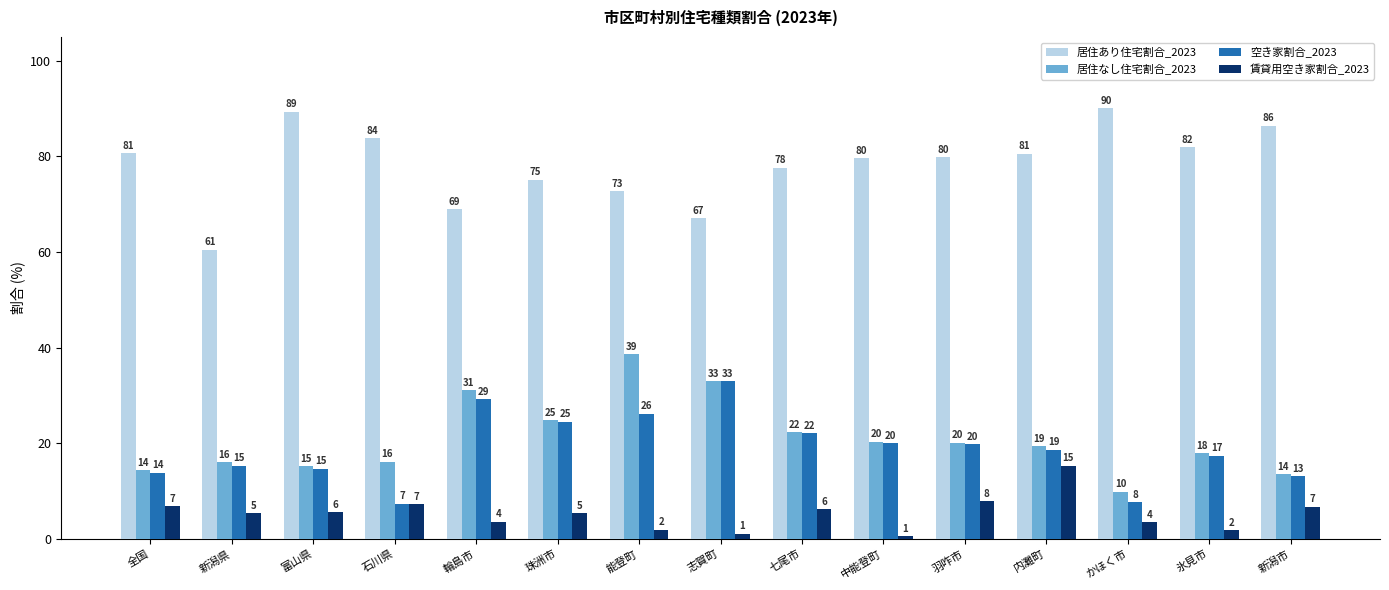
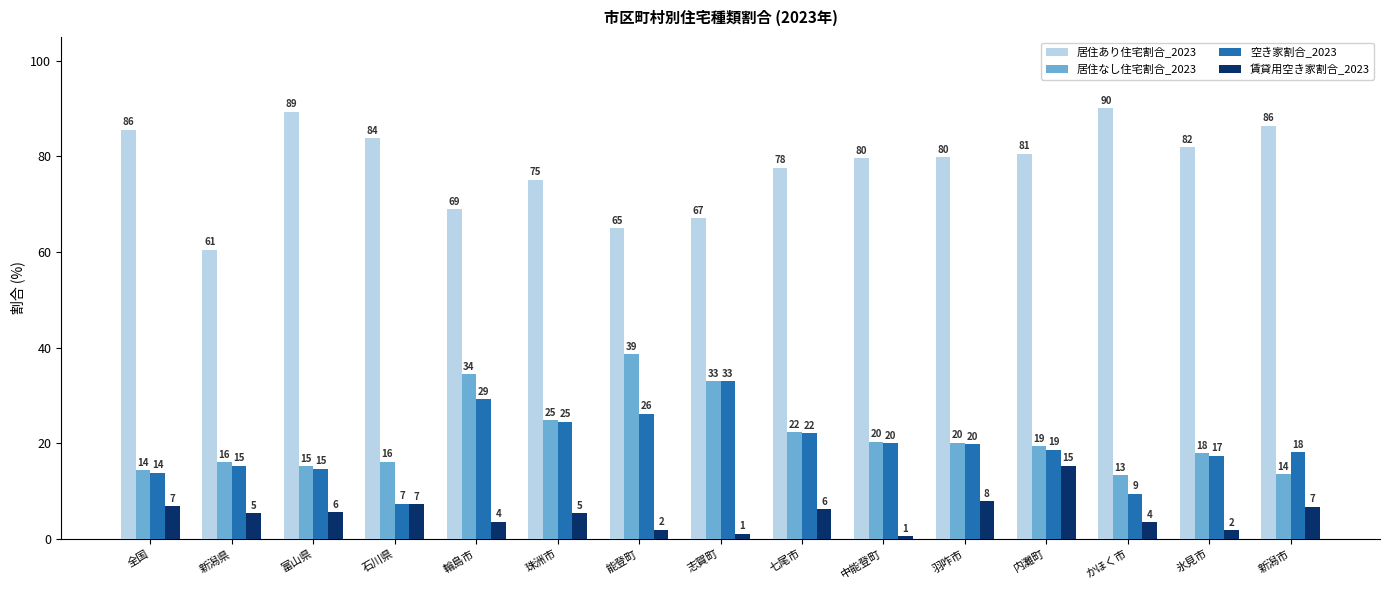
  {
    "居住あり住宅割合_2023": {
-     "全国": 81,
+     "全国": 86,
      "新潟県": 61,
      "富山県": 89,
      "石川県": 84,
      "輪島市": 69,
      "珠洲市": 75,
-     "能登町": 73,
+     "能登町": 65,
      "志賀町": 67,
      "七尾市": 78,
      "中能登町": 80,
      "羽咋市": 80,
      "内灘町": 81,
      "かほく市": 90,
      "氷見市": 82,
      "新潟市": 86
    },
    "居住なし住宅割合_2023": {
      "全国": 14,
      "新潟県": 16,
      "富山県": 15,
      "石川県": 16,
-     "輪島市": 31,
+     "輪島市": 34,
      "珠洲市": 25,
      "能登町": 39,
      "志賀町": 33,
      "七尾市": 22,
      "中能登町": 20,
      "羽咋市": 20,
      "内灘町": 19,
-     "かほく市": 10,
+     "かほく市": 13,
      "氷見市": 18,
      "新潟市": 14
    },
    "空き家割合_2023": {
      "全国": 14,
      "新潟県": 15,
      "富山県": 15,
      "石川県": 7,
      "輪島市": 29,
      "珠洲市": 25,
      "能登町": 26,
      "志賀町": 33,
      "七尾市": 22,
      "中能登町": 20,
      "羽咋市": 20,
      "内灘町": 19,
-     "かほく市": 8,
+     "かほく市": 9,
      "氷見市": 17,
-     "新潟市": 13
+     "新潟市": 18
    },
    "賃貸用空き家割合_2023": {
      "全国": 7,
      "新潟県": 5,
      "富山県": 6,
      "石川県": 7,
      "輪島市": 4,
      "珠洲市": 5,
      "能登町": 2,
      "志賀町": 1,
      "七尾市": 6,
      "中能登町": 1,
      "羽咋市": 8,
      "内灘町": 15,
      "かほく市": 4,
      "氷見市": 2,
      "新潟市": 7
    }
  }
